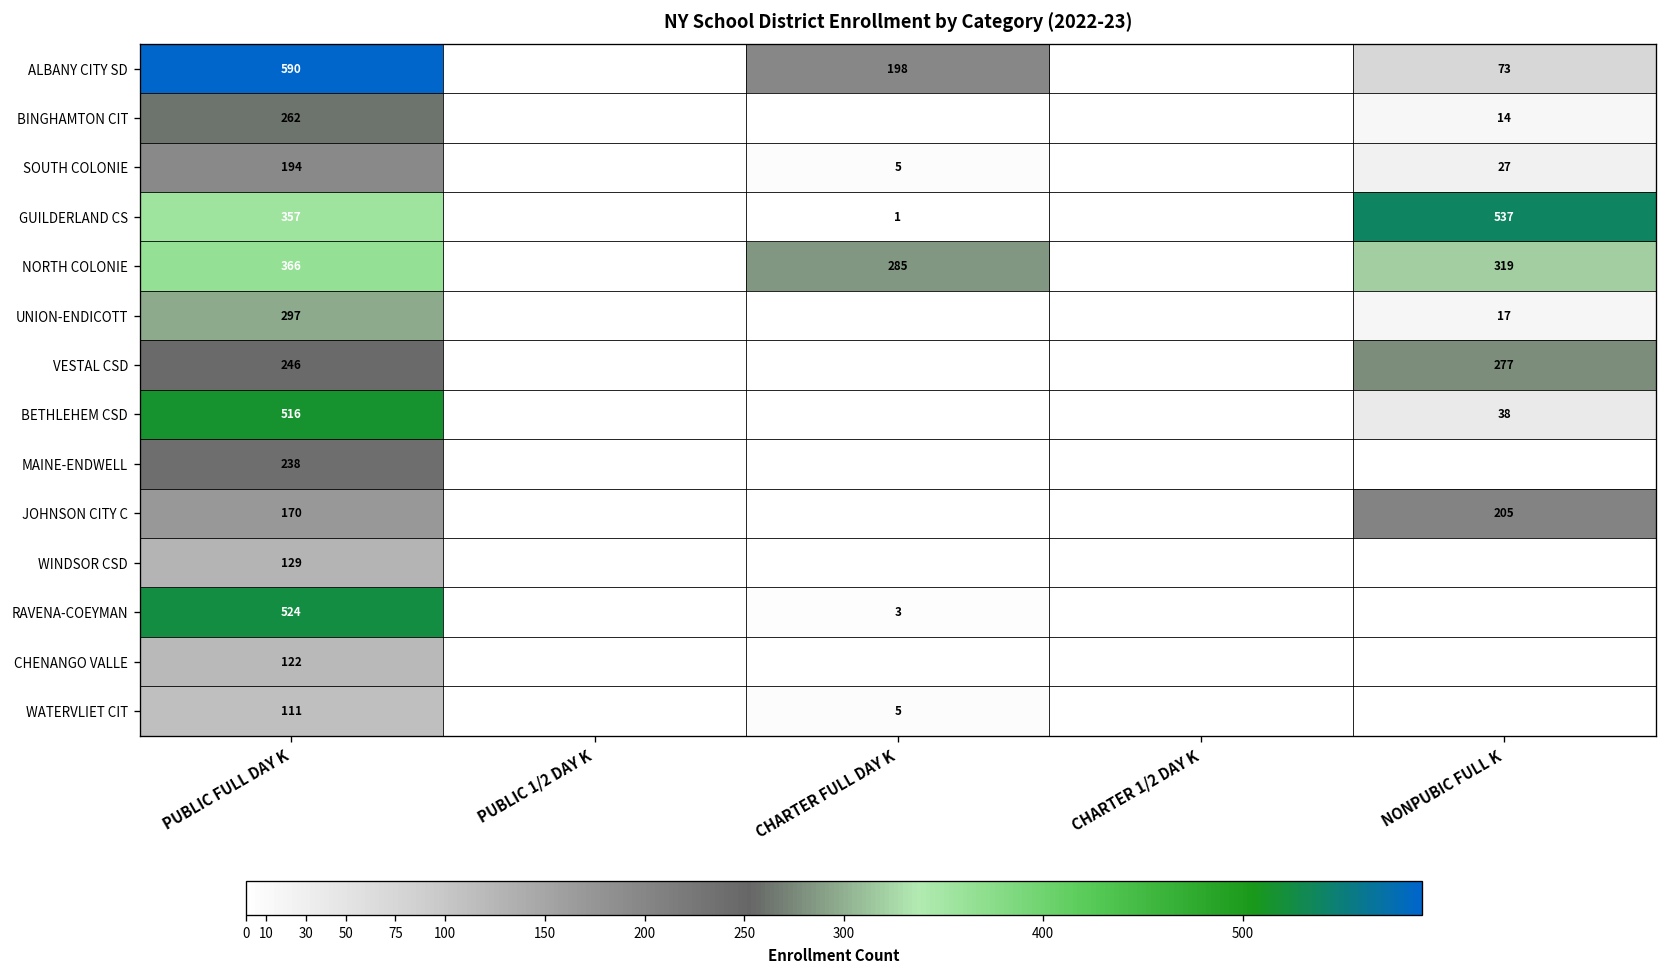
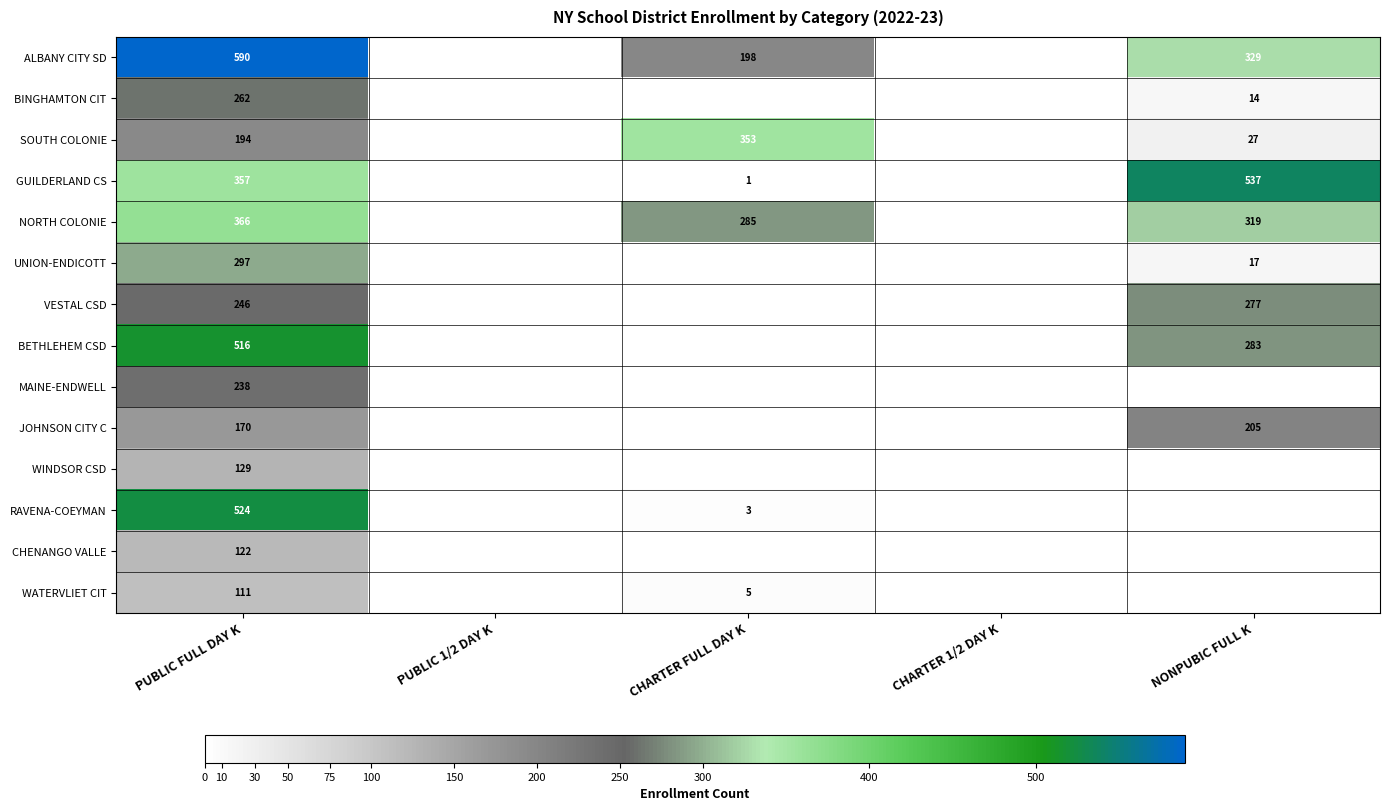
  {
    "ALBANY CITY SD": {
      "PUBLIC FULL DAY K": 590,
      "CHARTER FULL DAY K": 198,
-     "NONPUBIC FULL K": 73
+     "NONPUBIC FULL K": 329
    },
    "BINGHAMTON CIT": {
      "PUBLIC FULL DAY K": 262,
      "NONPUBIC FULL K": 14
    },
    "SOUTH COLONIE": {
      "PUBLIC FULL DAY K": 194,
-     "CHARTER FULL DAY K": 5,
+     "CHARTER FULL DAY K": 353,
      "NONPUBIC FULL K": 27
    },
    "GUILDERLAND CS": {
      "PUBLIC FULL DAY K": 357,
      "CHARTER FULL DAY K": 1,
      "NONPUBIC FULL K": 537
    },
    "NORTH COLONIE": {
      "PUBLIC FULL DAY K": 366,
      "CHARTER FULL DAY K": 285,
      "NONPUBIC FULL K": 319
    },
    "UNION-ENDICOTT": {
      "PUBLIC FULL DAY K": 297,
      "NONPUBIC FULL K": 17
    },
    "VESTAL CSD": {
      "PUBLIC FULL DAY K": 246,
      "NONPUBIC FULL K": 277
    },
    "BETHLEHEM CSD": {
      "PUBLIC FULL DAY K": 516,
-     "NONPUBIC FULL K": 38
+     "NONPUBIC FULL K": 283
    },
    "MAINE-ENDWELL": {
      "PUBLIC FULL DAY K": 238
    },
    "JOHNSON CITY C": {
      "PUBLIC FULL DAY K": 170,
      "NONPUBIC FULL K": 205
    },
    "WINDSOR CSD": {
      "PUBLIC FULL DAY K": 129
    },
    "RAVENA-COEYMAN": {
      "PUBLIC FULL DAY K": 524,
      "CHARTER FULL DAY K": 3
    },
    "CHENANGO VALLE": {
      "PUBLIC FULL DAY K": 122
    },
    "WATERVLIET CIT": {
      "PUBLIC FULL DAY K": 111,
      "CHARTER FULL DAY K": 5
    }
  }
